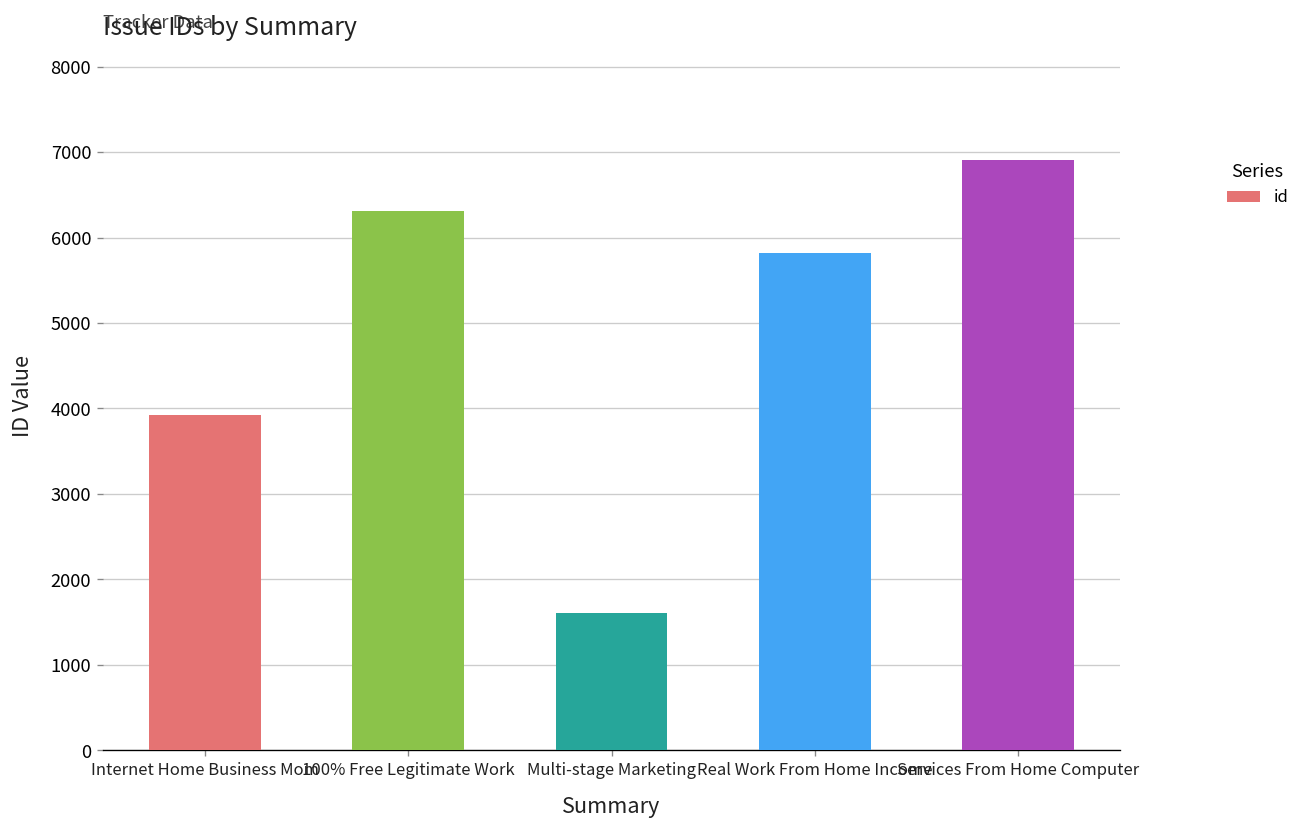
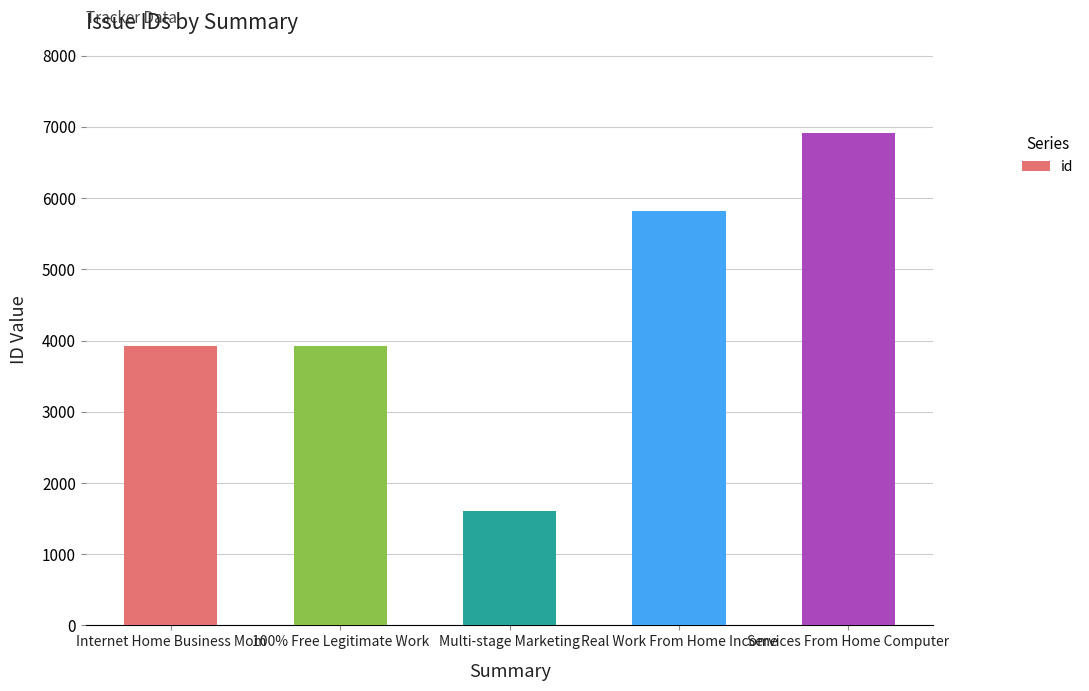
  {
    "Internet Home Business Mom": 3900,
-   "100% Free Legitimate Work": 6300,
+   "100% Free Legitimate Work": 3900,
    "Multi-stage Marketing": 1600,
    "Services From Home Computer": 6900
  }
